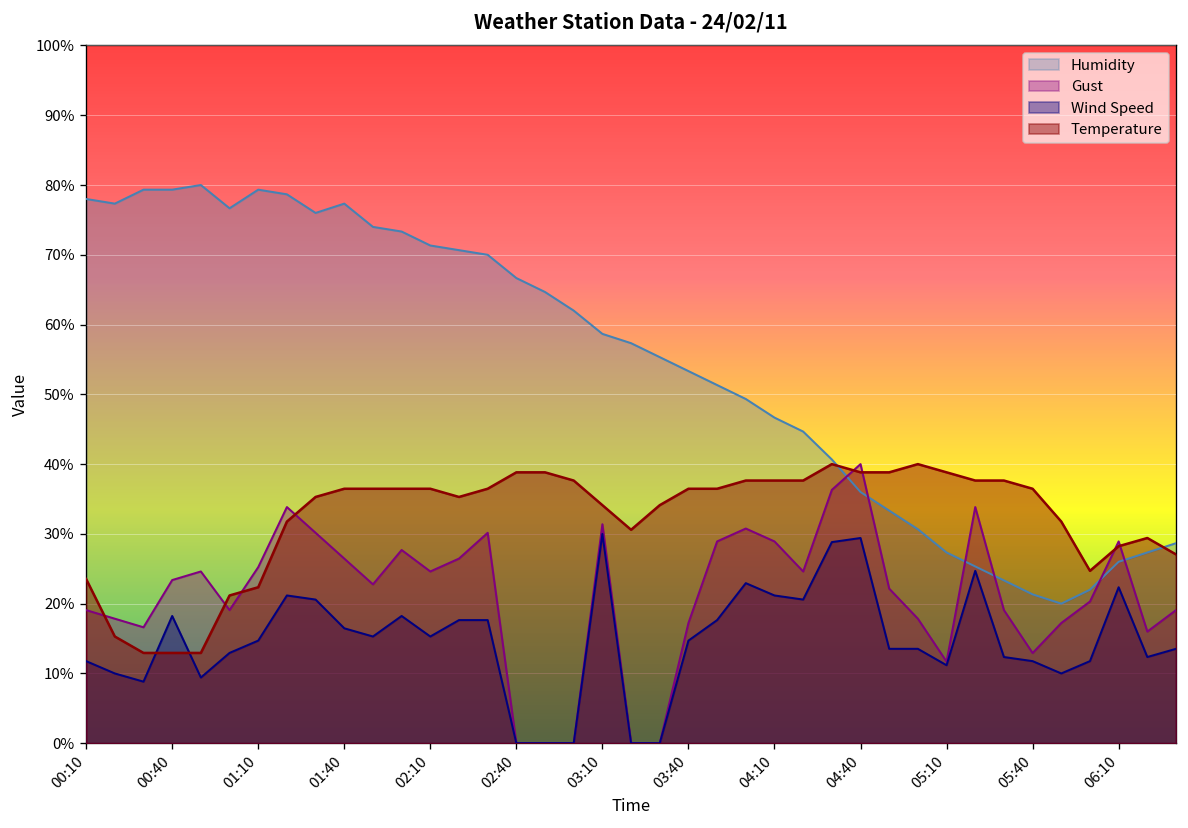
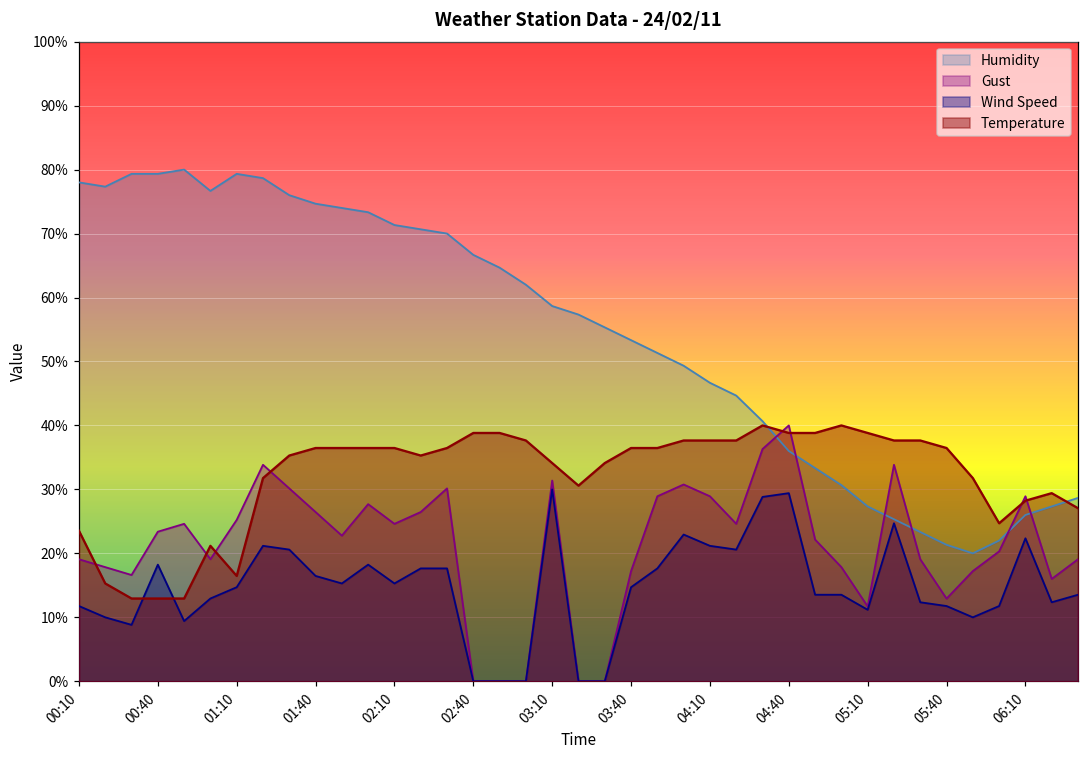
  {
    "Humidity": {
      "00:10": "78%",
      "00:40": "79%",
      "01:10": "79%",
-     "01:40": "77%",
+     "01:40": "75%",
      "02:10": "71%",
      "02:40": "67%",
      "03:10": "59%",
      "03:40": "53%",
      "04:10": "47%",
      "04:40": "36%",
      "05:10": "27%",
      "05:40": "21%",
      "06:10": "26%"
    },
    "Gust": {
      "00:10": "19%",
      "00:40": "23%",
      "01:10": "25%",
      "01:40": "26%",
      "02:10": "25%",
      "03:10": "31%",
      "03:40": "17%",
      "04:10": "29%",
      "04:40": "40%",
      "05:10": "12%",
      "05:40": "13%",
      "06:10": "29%"
    },
    "Wind Speed": {
      "00:10": "12%",
      "00:40": "18%",
      "01:10": "15%",
      "01:40": "16%",
      "02:10": "15%",
      "03:10": "30%",
      "03:40": "15%",
      "04:10": "21%",
      "04:40": "29%",
      "05:10": "11%",
      "05:40": "12%",
      "06:10": "22%"
    },
    "Temperature": {
      "00:10": "24%",
      "00:40": "13%",
-     "01:10": "22%",
+     "01:10": "16%",
      "01:40": "36%",
      "02:10": "36%",
      "02:40": "39%",
      "03:10": "34%",
      "03:40": "36%",
      "04:10": "38%",
      "04:40": "39%",
      "05:10": "39%",
      "05:40": "36%",
      "06:10": "28%"
    }
  }
